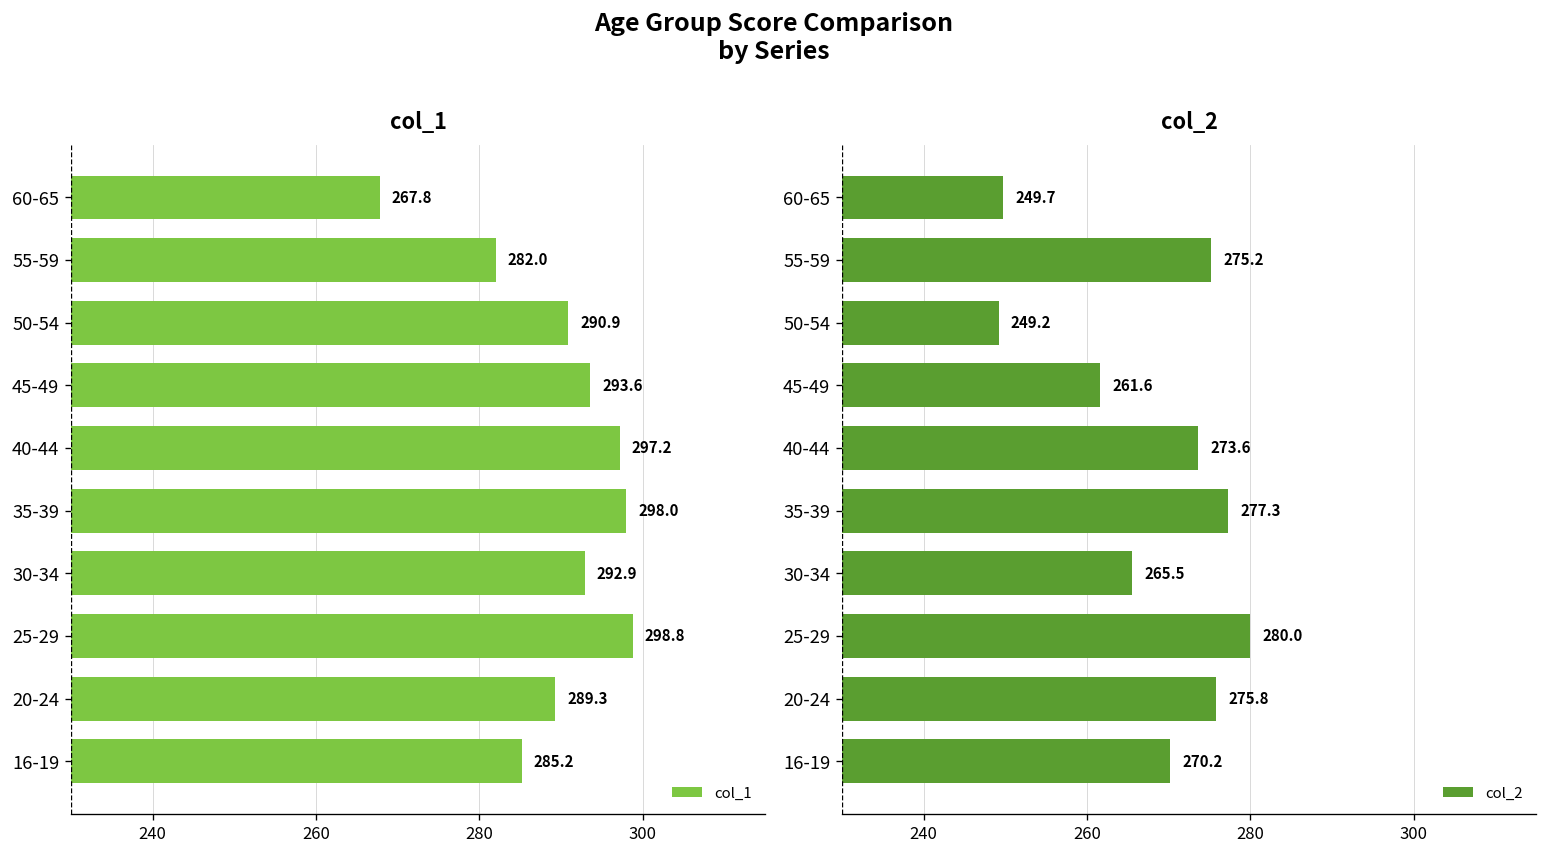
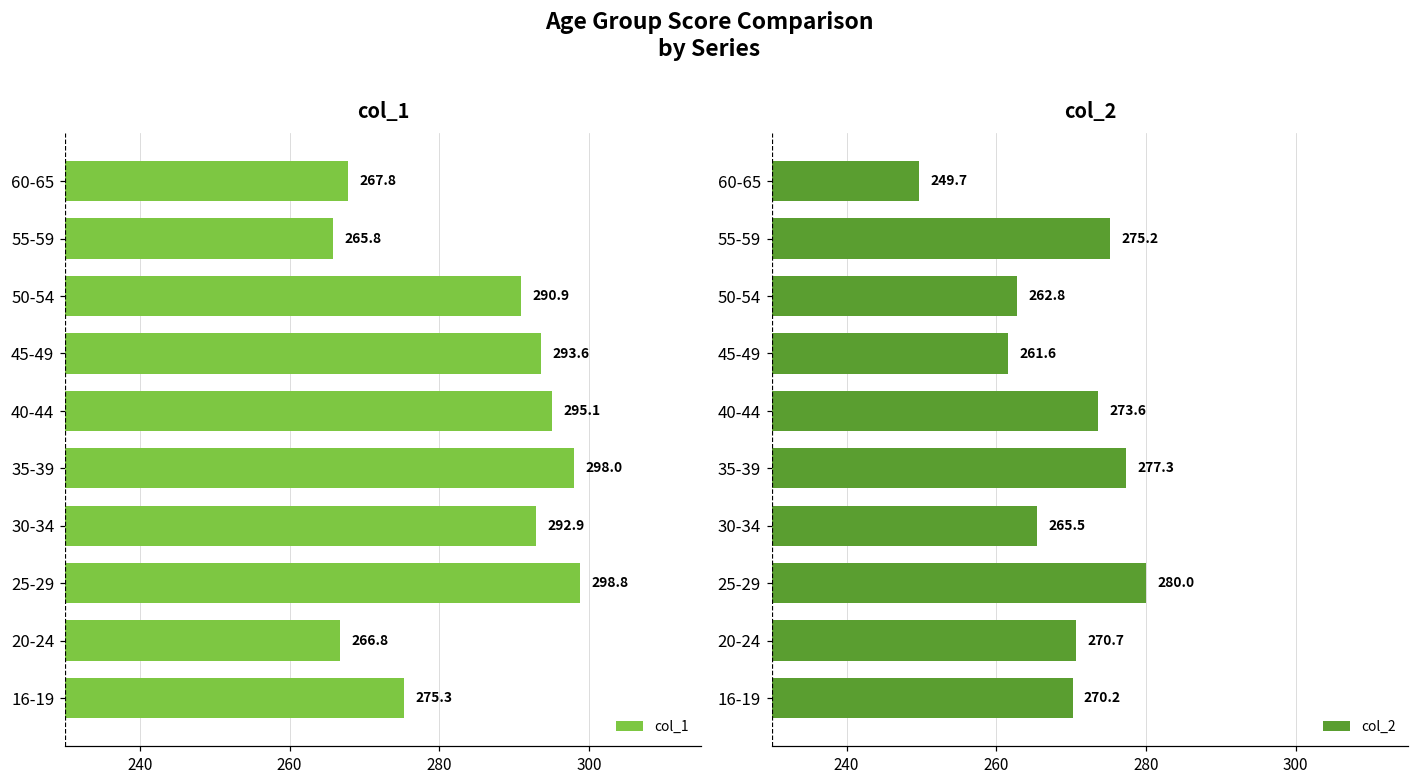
  {
    "col_1": {
      "60-65": 267.8,
-     "55-59": 282.0,
+     "55-59": 265.8,
      "50-54": 290.9,
      "45-49": 293.6,
-     "40-44": 297.2,
+     "40-44": 295.1,
      "35-39": 298.0,
      "30-34": 292.9,
      "25-29": 298.8,
-     "20-24": 289.3,
-     "16-19": 285.2
+     "20-24": 266.8,
+     "16-19": 275.3
    },
    "col_2": {
      "60-65": 249.7,
      "55-59": 275.2,
-     "50-54": 249.2,
+     "50-54": 262.8,
      "45-49": 261.6,
      "40-44": 273.6,
      "35-39": 277.3,
      "30-34": 265.5,
      "25-29": 280.0,
-     "20-24": 275.8,
+     "20-24": 270.7,
      "16-19": 270.2
    }
  }
